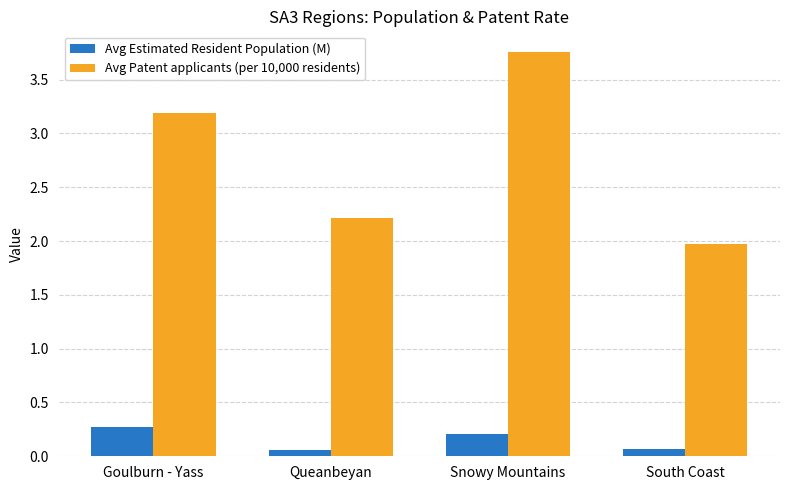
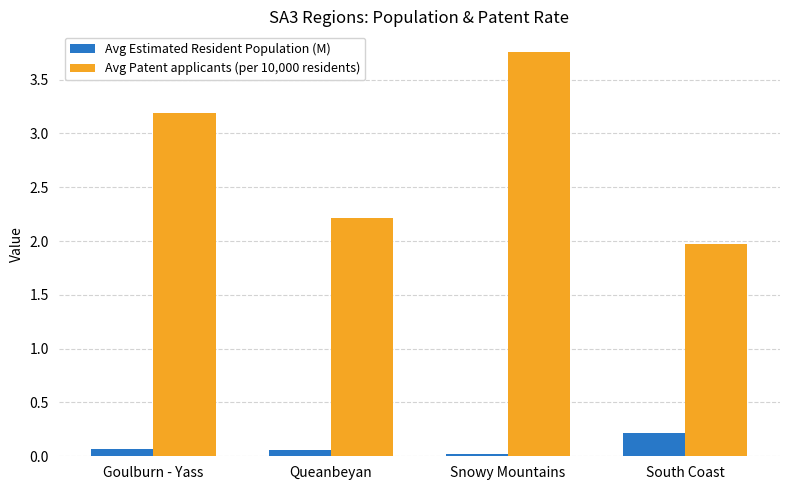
  {
    "Avg Estimated Resident Population (M)": {
-     "Goulburn - Yass": 0.27,
+     "Goulburn - Yass": 0.07,
      "Queanbeyan": 0.06,
-     "Snowy Mountains": 0.21,
-     "South Coast": 0.07
+     "Snowy Mountains": 0.02,
+     "South Coast": 0.22
    },
    "Avg Patent applicants (per 10,000 residents)": {
      "Goulburn - Yass": 3.19,
      "Queanbeyan": 2.21,
      "Snowy Mountains": 3.76,
      "South Coast": 1.97
    }
  }
